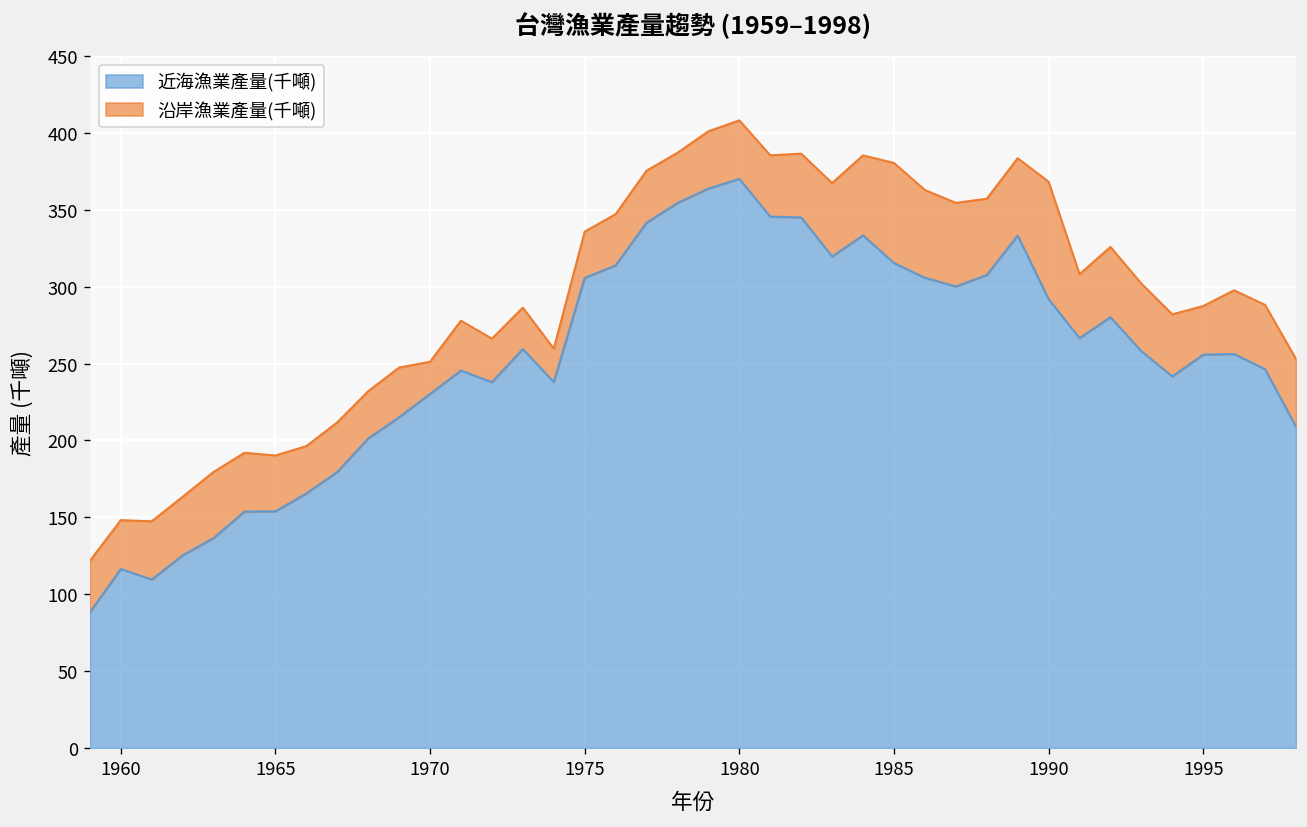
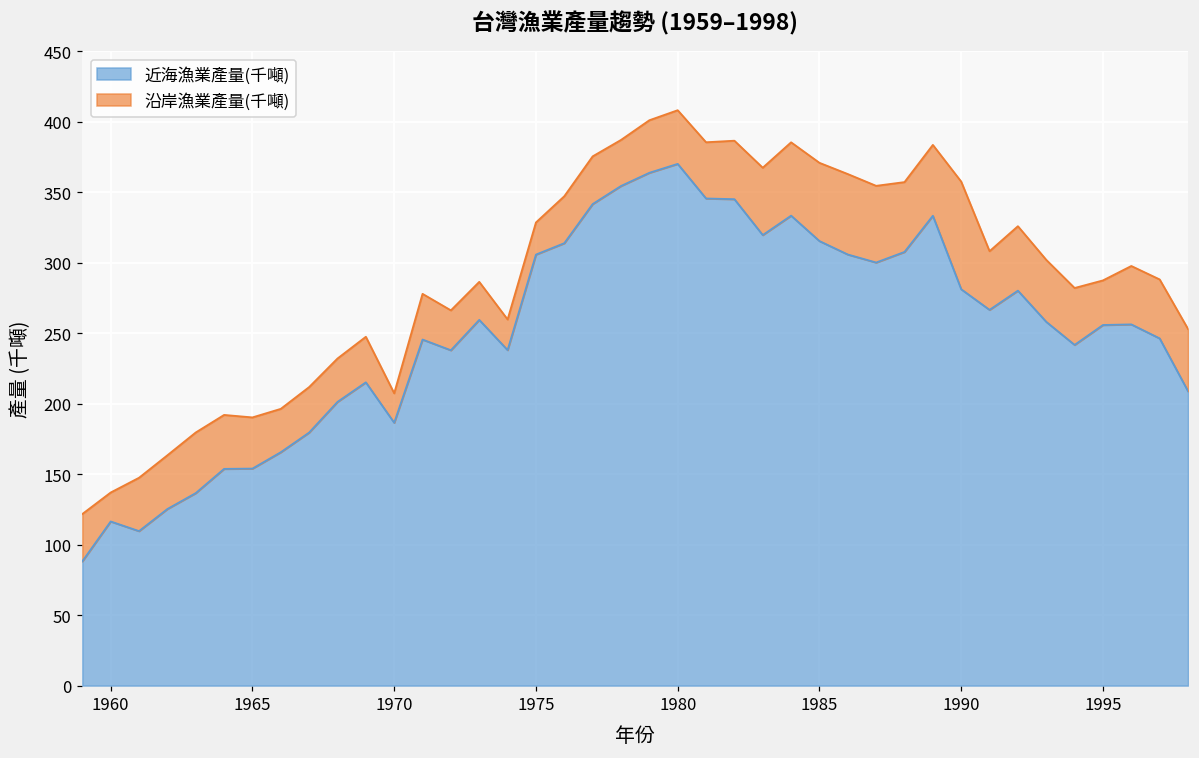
  {
    "近海漁業產量(千噸)": {
      "1960": 116,
      "1965": 154,
-     "1970": 230,
+     "1970": 186,
      "1975": 306,
      "1980": 370,
      "1985": 315,
-     "1990": 292,
+     "1990": 281,
      "1995": 256
    },
    "沿岸漁業產量(千噸)": {
-     "1960": 32,
+     "1960": 21,
      "1965": 36,
      "1970": 21,
-     "1975": 30,
+     "1975": 23,
      "1980": 38,
-     "1985": 65,
+     "1985": 56,
      "1990": 76,
      "1995": 32
    }
  }
